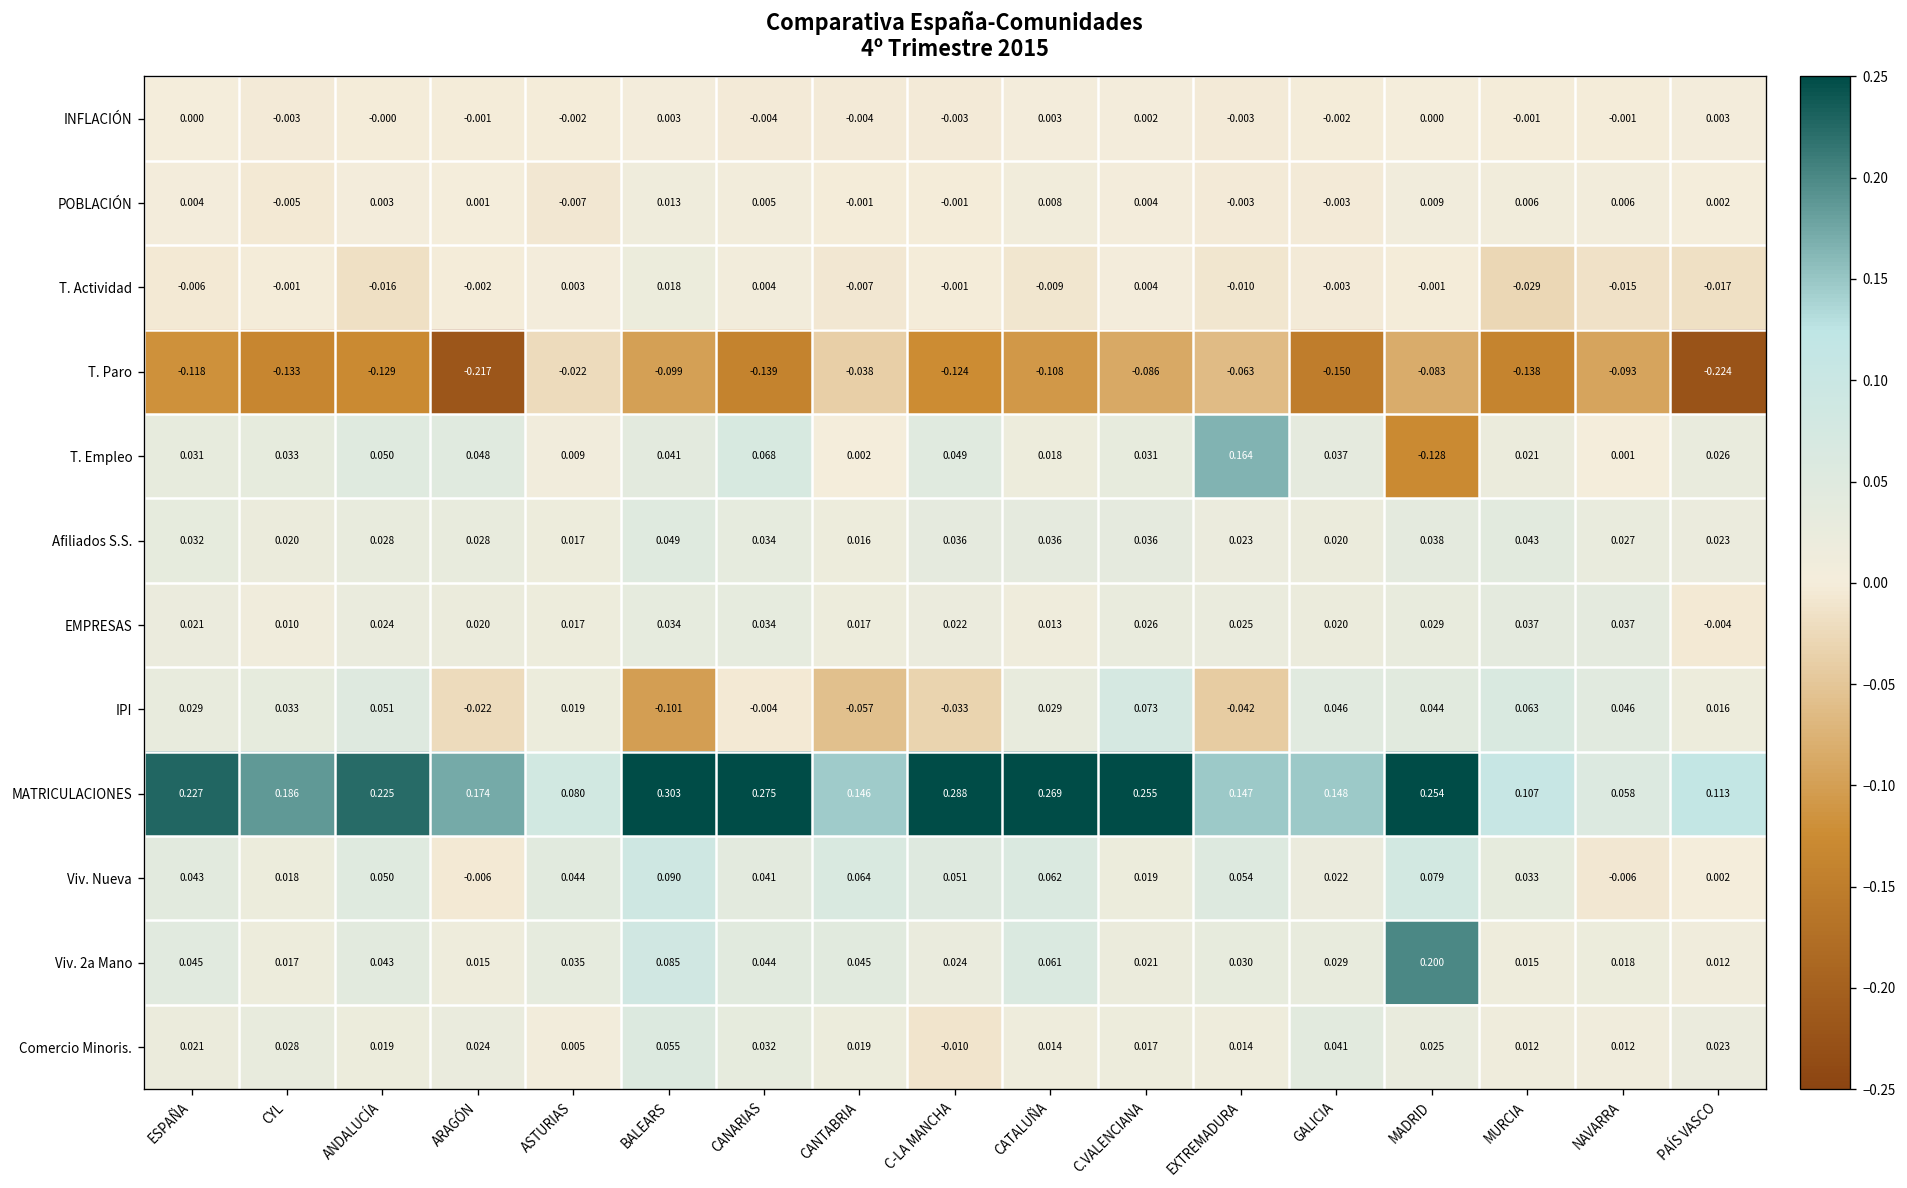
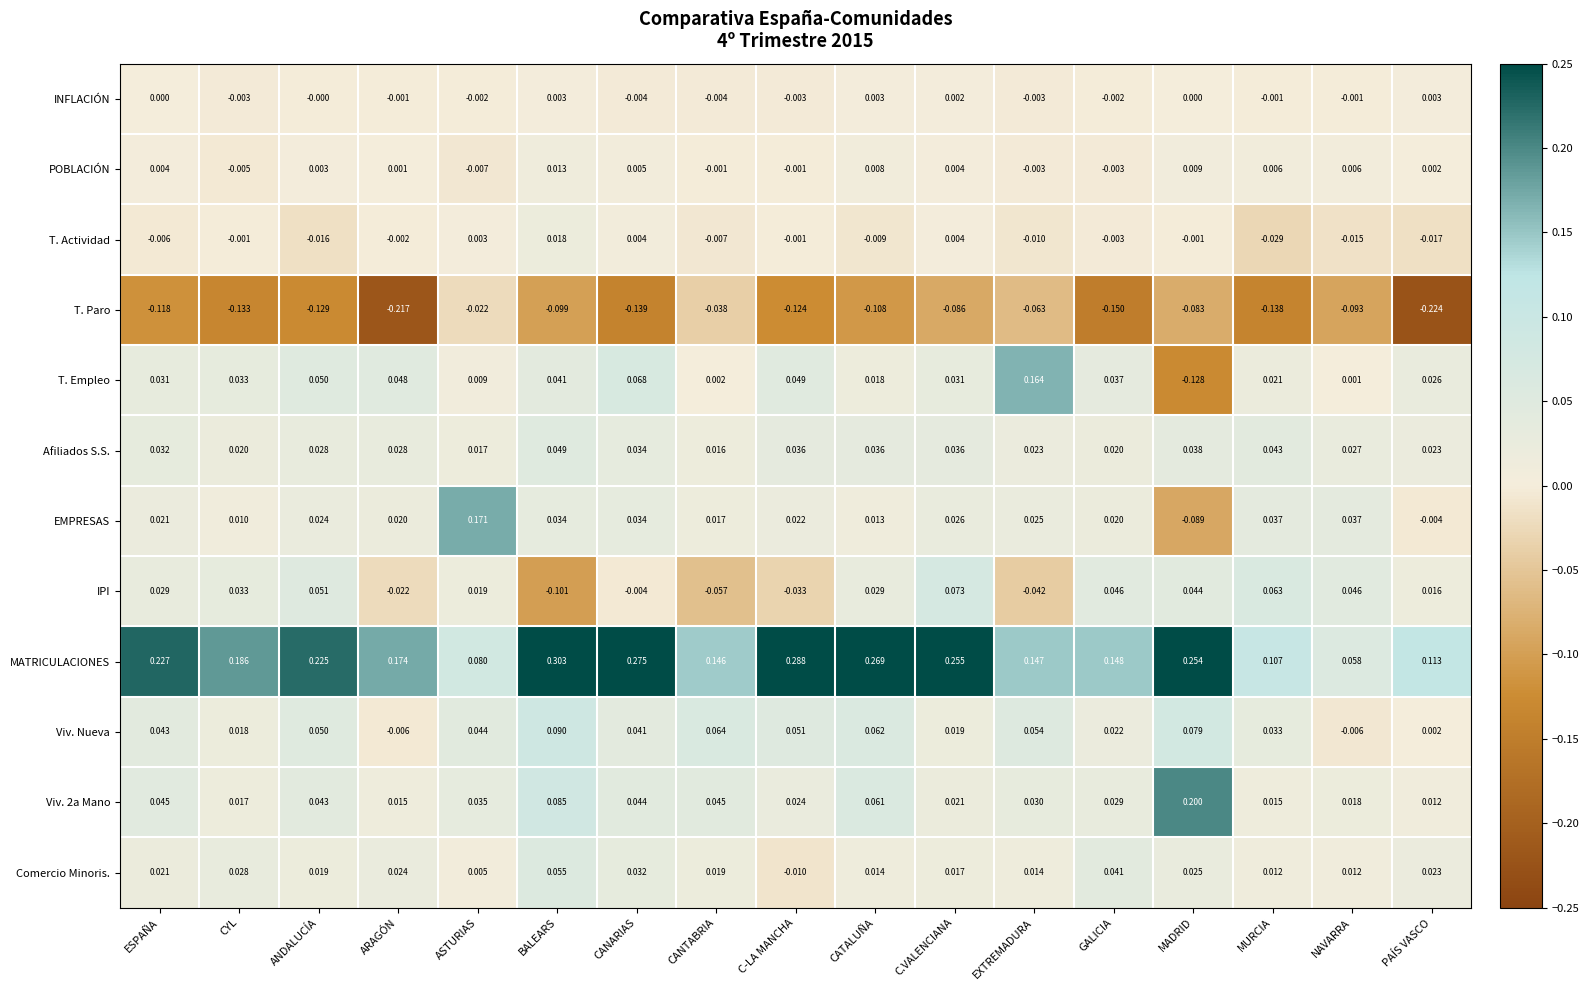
  {
    "EMPRESAS": {
      "ESPAÑA": 0.021,
      "CYL": 0.010,
      "ANDALUCÍA": 0.024,
      "ARAGÓN": 0.020,
-     "ASTURIAS": 0.017,
+     "ASTURIAS": 0.171,
      "BALEARS": 0.034,
      "CANARIAS": 0.034,
      "CANTABRIA": 0.017,
      "C-LA MANCHA": 0.022,
      "CATALUÑA": 0.013,
      "C.VALENCIANA": 0.026,
      "EXTREMADURA": 0.025,
      "GALICIA": 0.020,
-     "MADRID": 0.029,
+     "MADRID": -0.089,
      "MURCIA": 0.037,
      "NAVARRA": 0.037,
      "PAÍS VASCO": -0.004
    }
  }
